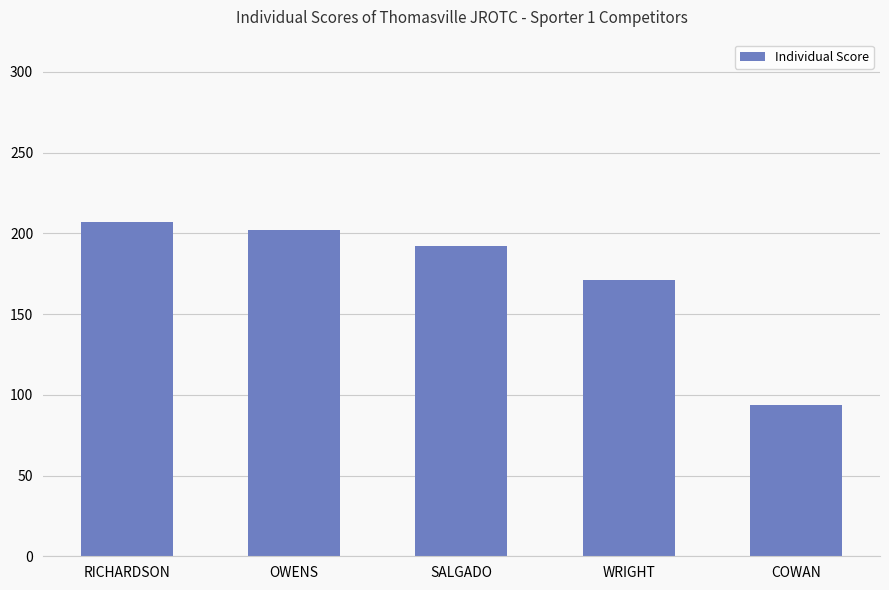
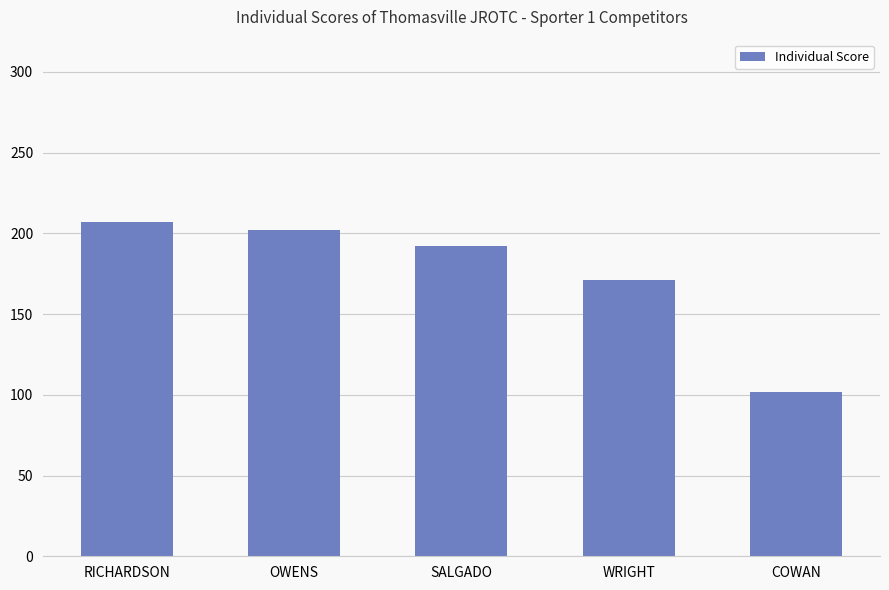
  {
    "RICHARDSON": 207,
    "OWENS": 202,
    "SALGADO": 192,
    "WRIGHT": 171,
-   "COWAN": 94
+   "COWAN": 102
  }
